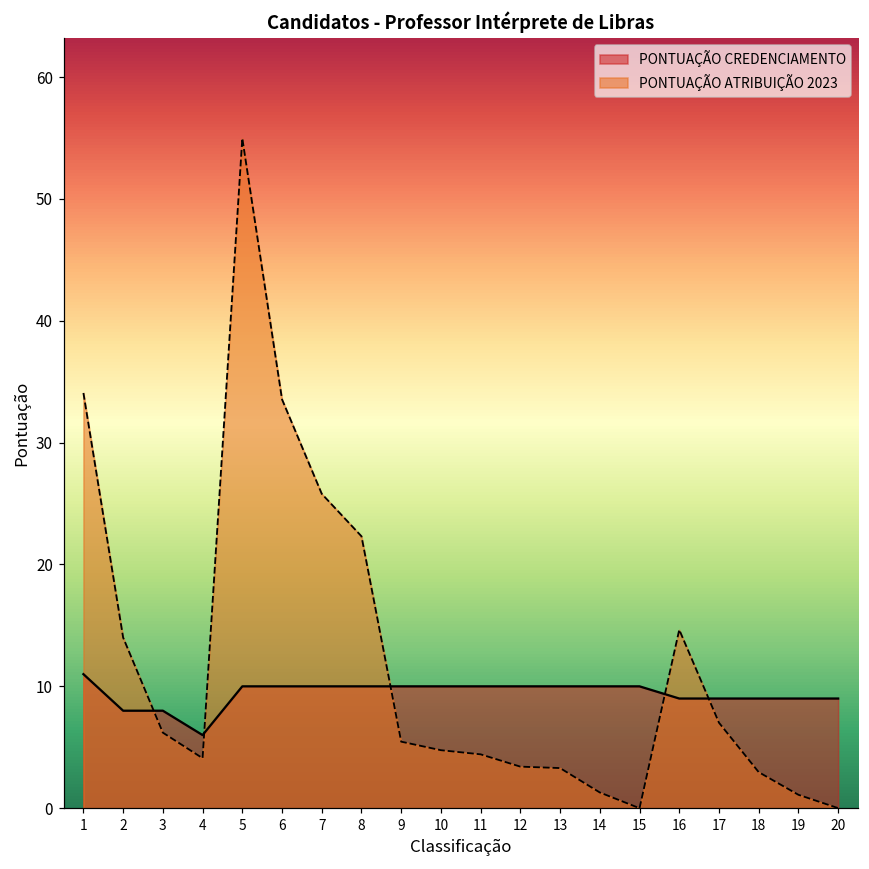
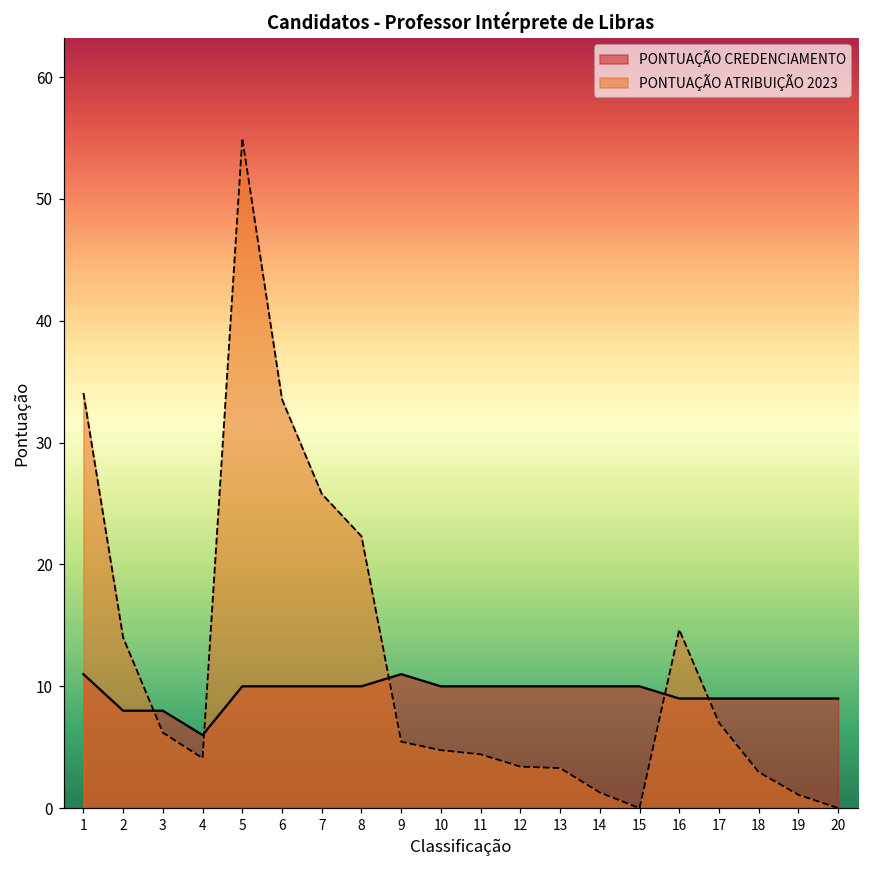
  {
    "PONTUAÇÃO CREDENCIAMENTO": {
      "1": 11,
      "2": 8,
      "3": 8,
      "4": 6,
      "5": 10,
      "6": 10,
      "7": 10,
      "8": 10,
-     "9": 10,
+     "9": 11,
      "10": 10,
      "11": 10,
      "12": 10,
      "13": 10,
      "14": 10,
      "15": 10,
      "16": 9,
      "17": 9,
      "18": 9,
      "19": 9,
      "20": 9
    },
    "PONTUAÇÃO ATRIBUIÇÃO 2023": {
      "1": 34,
      "2": 14,
      "3": 6,
      "4": 4,
      "5": 55,
      "6": 33.6,
      "7": 26,
      "8": 22.3,
      "9": 5.5,
      "10": 4.8,
      "11": 4.4,
      "12": 3.4,
      "13": 3.3,
      "14": 1.3,
      "15": 0,
      "16": 14.6,
      "17": 7,
      "18": 3,
      "19": 1,
      "20": 0
    }
  }
